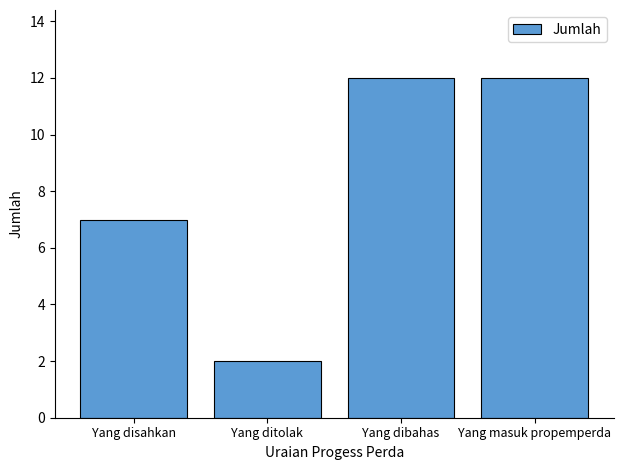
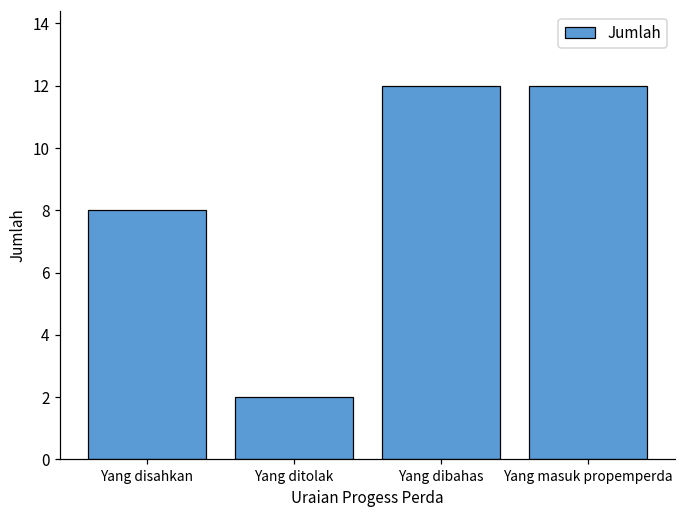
  {
-   "Yang disahkan": 7,
+   "Yang disahkan": 8,
    "Yang ditolak": 2,
    "Yang dibahas": 12,
    "Yang masuk propemperda": 12
  }
